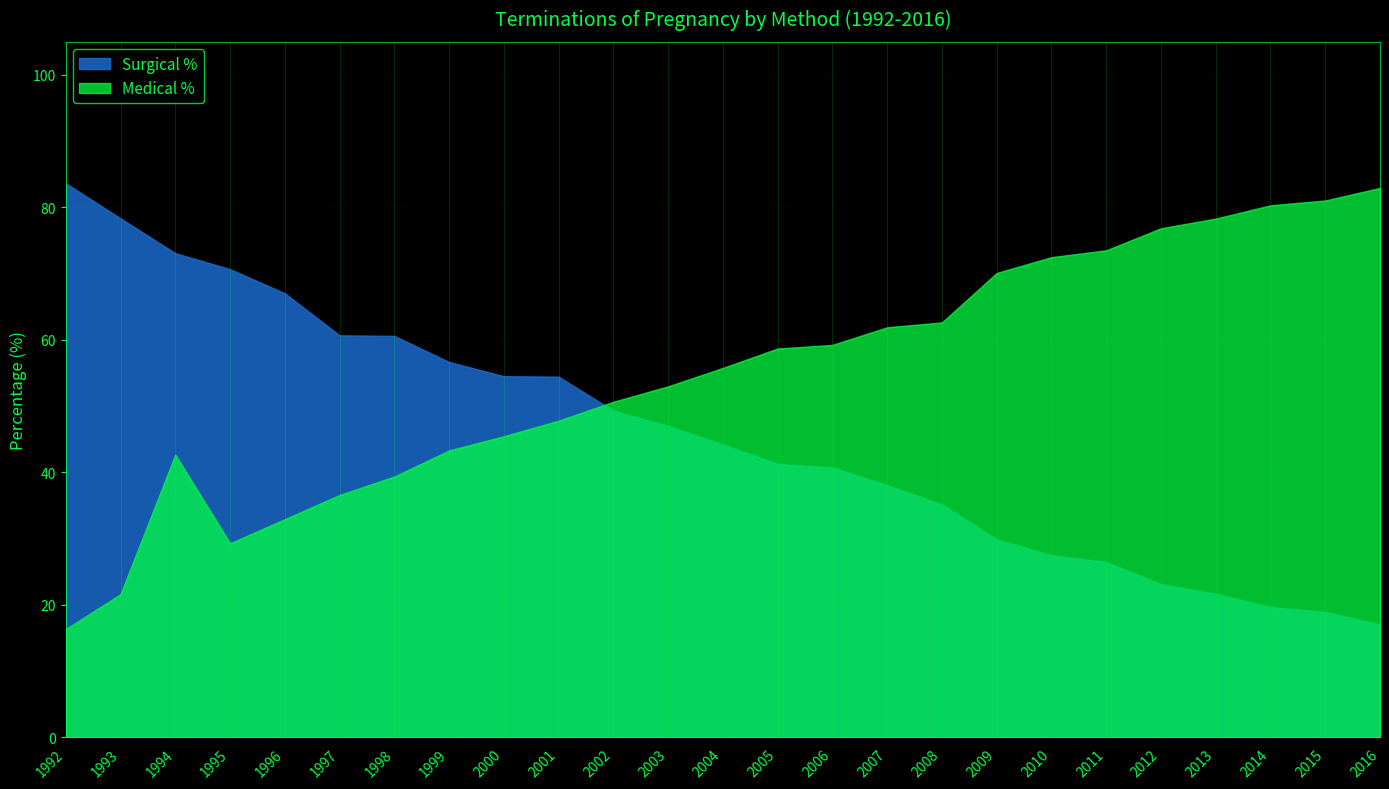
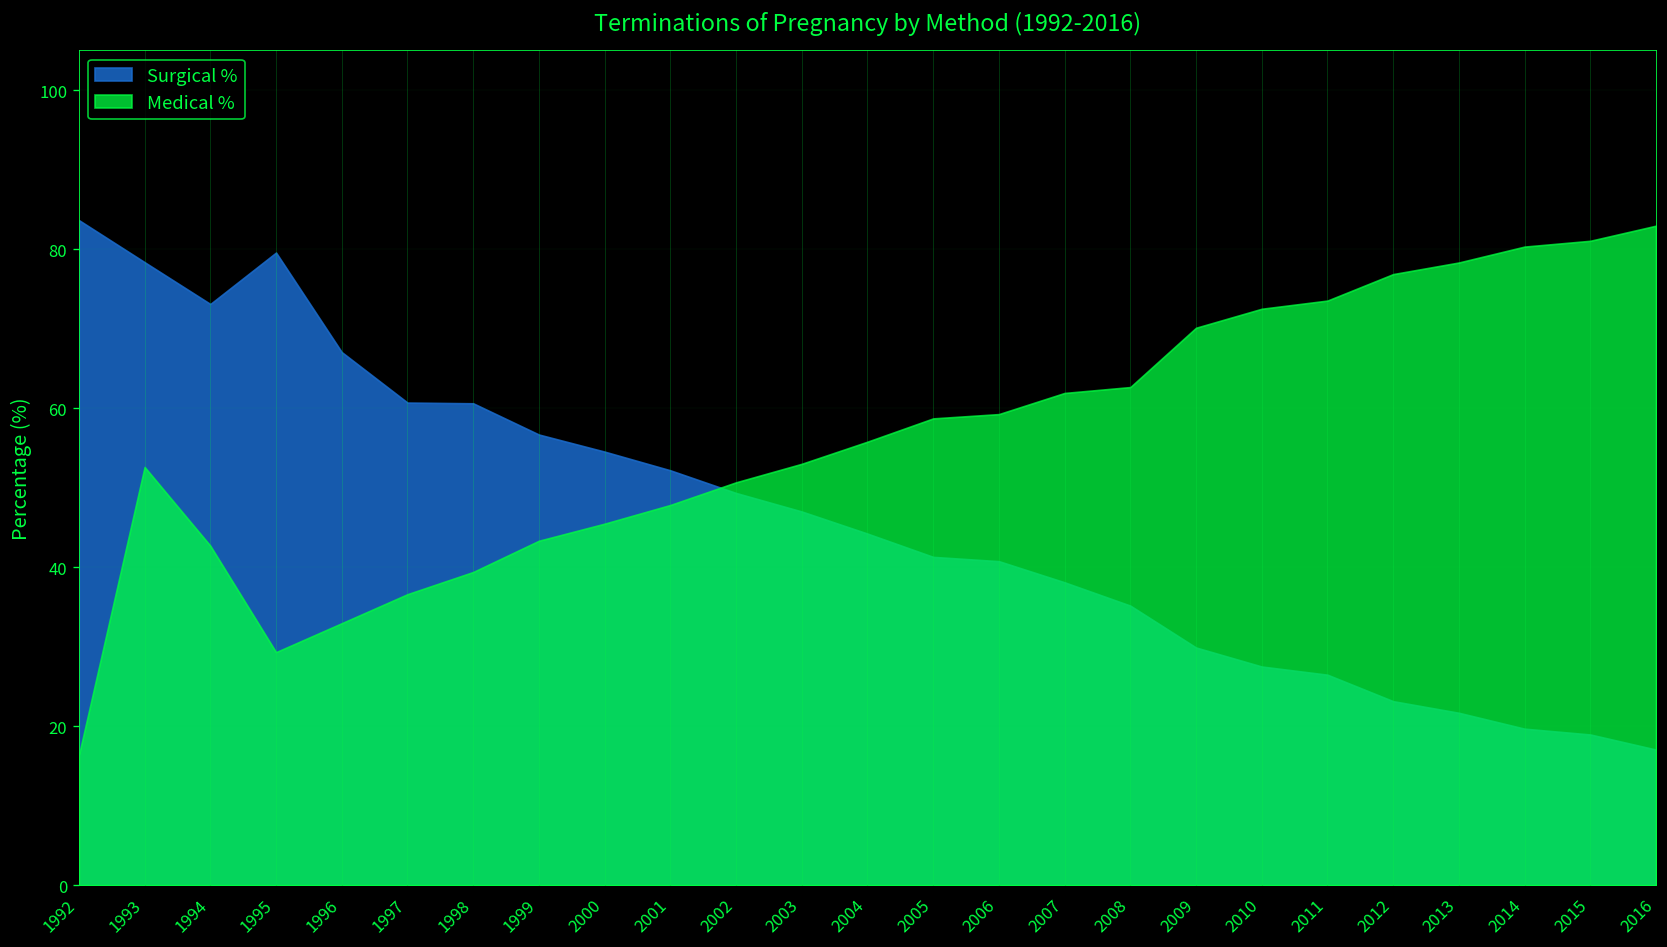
  {
    "Surgical %": {
      "1992": 84,
      "1993": 78,
      "1994": 73,
-     "1995": 71,
+     "1995": 80,
      "1996": 67,
      "1997": 61,
      "1998": 61,
      "1999": 57,
      "2000": 55,
-     "2001": 54,
+     "2001": 52,
      "2002": 49,
      "2003": 47,
      "2004": 44,
      "2005": 41,
      "2006": 41,
      "2007": 38,
      "2008": 35,
      "2009": 30,
      "2010": 28,
      "2011": 26,
      "2012": 23,
      "2013": 22,
      "2014": 20,
      "2015": 19,
      "2016": 17
    },
    "Medical %": {
      "1992": 16,
-     "1993": 22,
+     "1993": 53,
      "1994": 43,
      "1995": 29,
      "1996": 33,
      "1997": 37,
      "1998": 39,
      "1999": 43,
      "2000": 45,
      "2001": 48,
      "2002": 51,
      "2003": 53,
      "2004": 56,
      "2005": 59,
      "2006": 59,
      "2007": 62,
      "2008": 63,
      "2009": 70,
      "2010": 73,
      "2011": 74,
      "2012": 77,
      "2013": 78,
      "2014": 80,
      "2015": 81,
      "2016": 83
    }
  }
